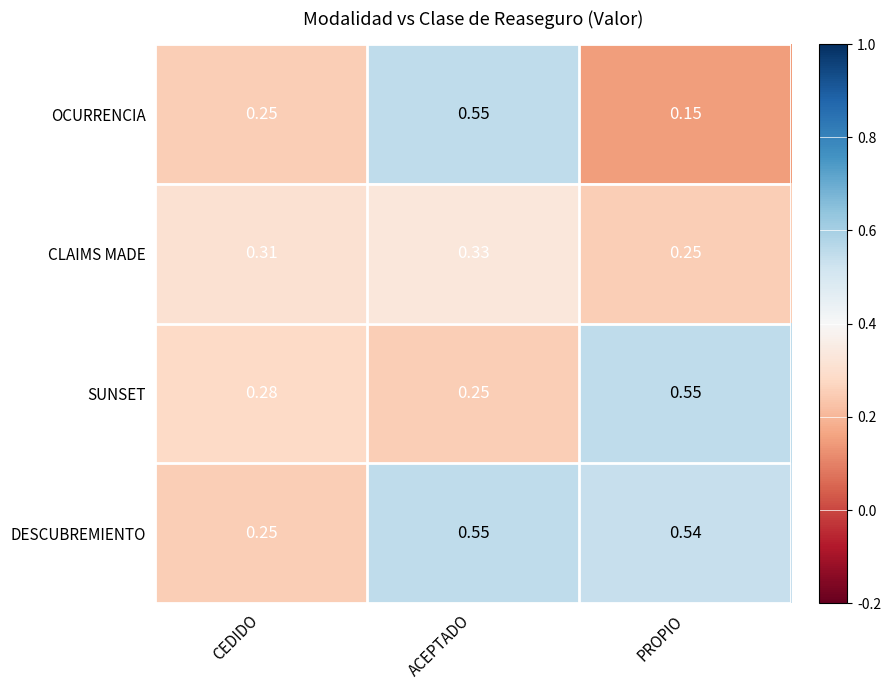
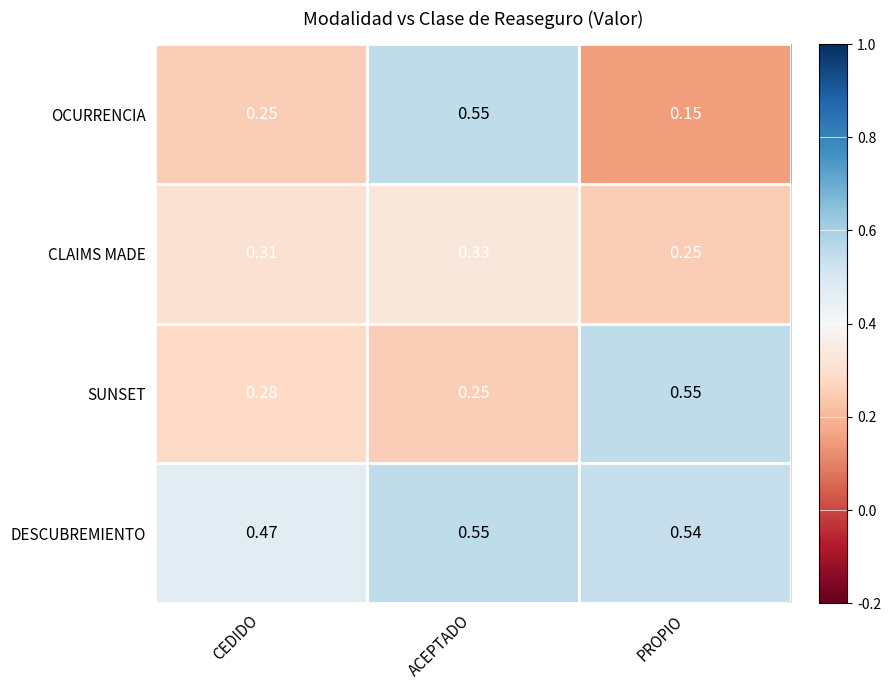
  {
    "OCURRENCIA": {
      "CEDIDO": 0.25,
      "ACEPTADO": 0.55,
      "PROPIO": 0.15
    },
    "CLAIMS MADE": {
      "PROPIO": 0.25
    },
    "SUNSET": {
      "CEDIDO": 0.28,
      "ACEPTADO": 0.25,
      "PROPIO": 0.55
    },
    "DESCUBREMIENTO": {
-     "CEDIDO": 0.25,
+     "CEDIDO": 0.47,
      "ACEPTADO": 0.55,
      "PROPIO": 0.54
    }
  }
